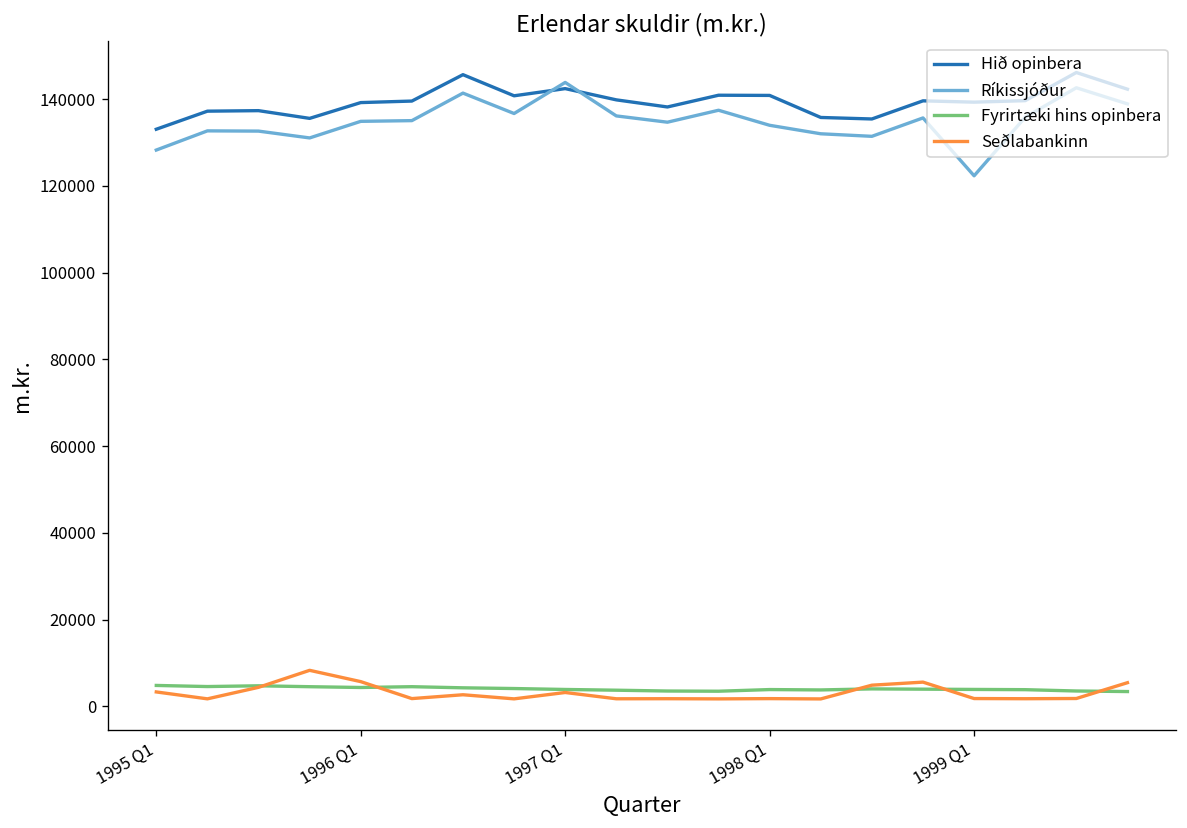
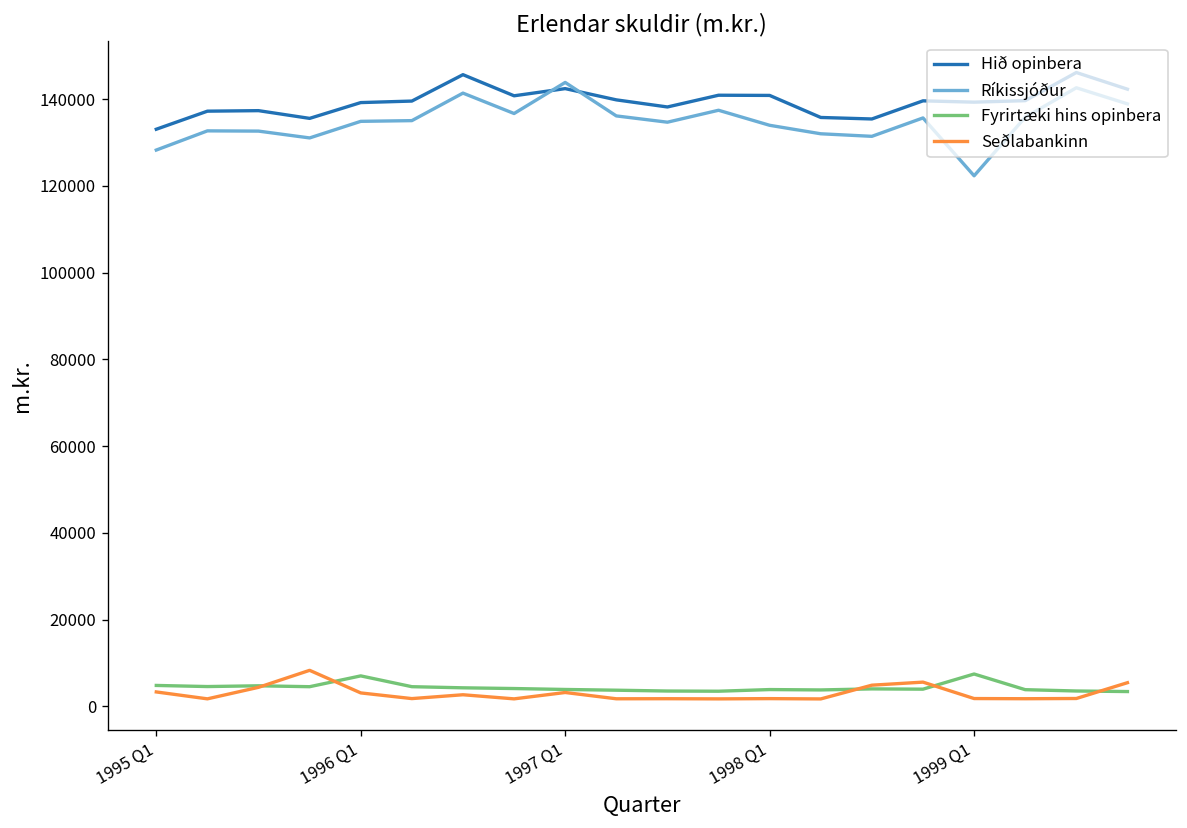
  {
    "Hið opinbera": {
      "1995 Q1": 133000,
      "1996 Q1": 139000,
      "1997 Q1": 142000,
      "1998 Q1": 141000
    },
    "Ríkissjóður": {
      "1995 Q1": 128000,
      "1996 Q1": 135000,
      "1997 Q1": 144000,
      "1998 Q1": 134000,
      "1999 Q1": 122000
    },
    "Fyrirtæki hins opinbera": {
      "1995 Q1": 5000,
-     "1996 Q1": 4000,
+     "1996 Q1": 7000,
      "1998 Q1": 4000,
-     "1999 Q1": 4000
+     "1999 Q1": 7000
    },
    "Seðlabankinn": {
      "1995 Q1": 3000,
-     "1996 Q1": 6000,
+     "1996 Q1": 3000,
      "1998 Q1": 2000,
      "1999 Q1": 2000
    }
  }
